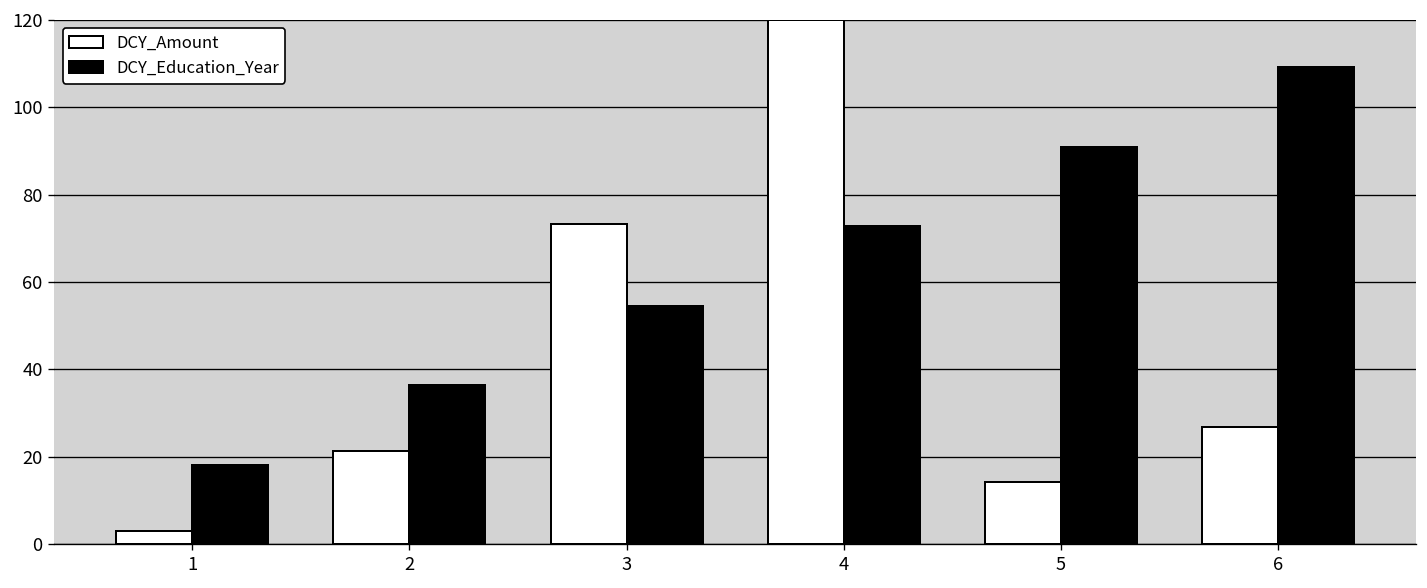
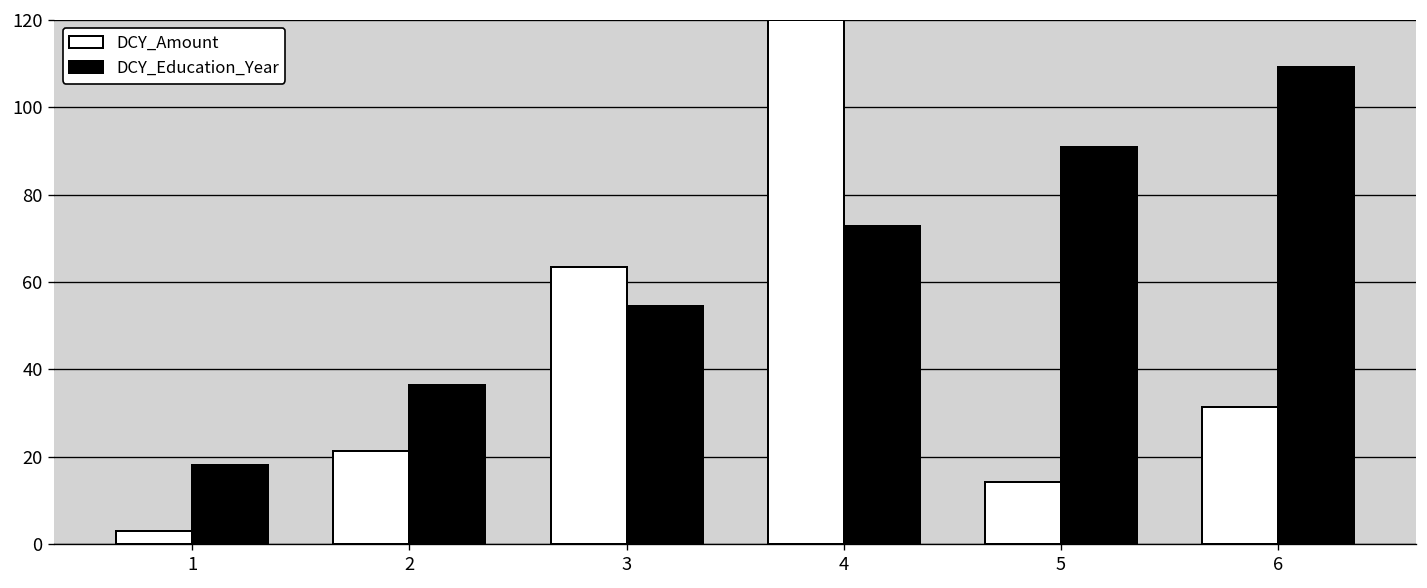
  {
    "DCY_Amount": {
      "1": 3,
      "2": 21,
-     "3": 73,
+     "3": 63,
      "4": 120,
      "5": 14,
-     "6": 27
+     "6": 31
    },
    "DCY_Education_Year": {
      "1": 18,
      "2": 36,
      "3": 55,
      "4": 73,
      "5": 91,
      "6": 109
    }
  }
